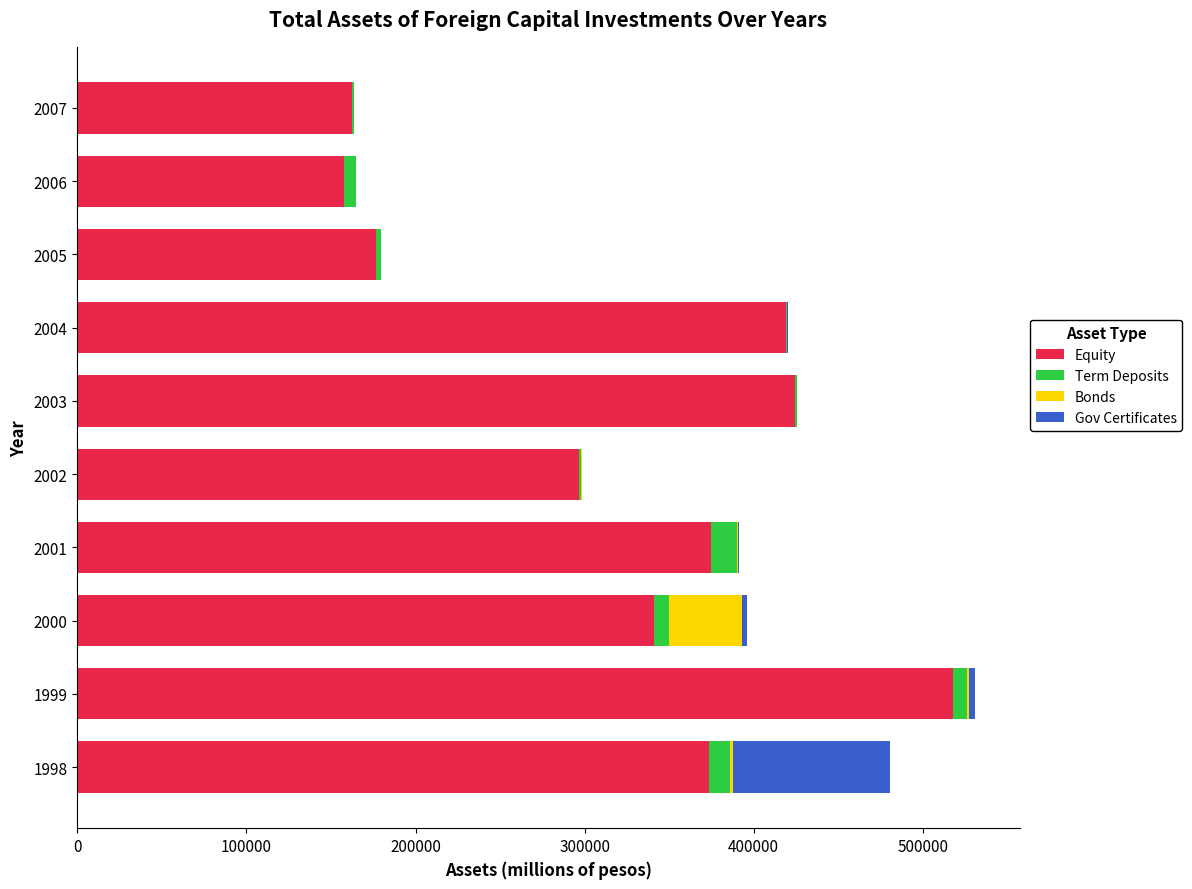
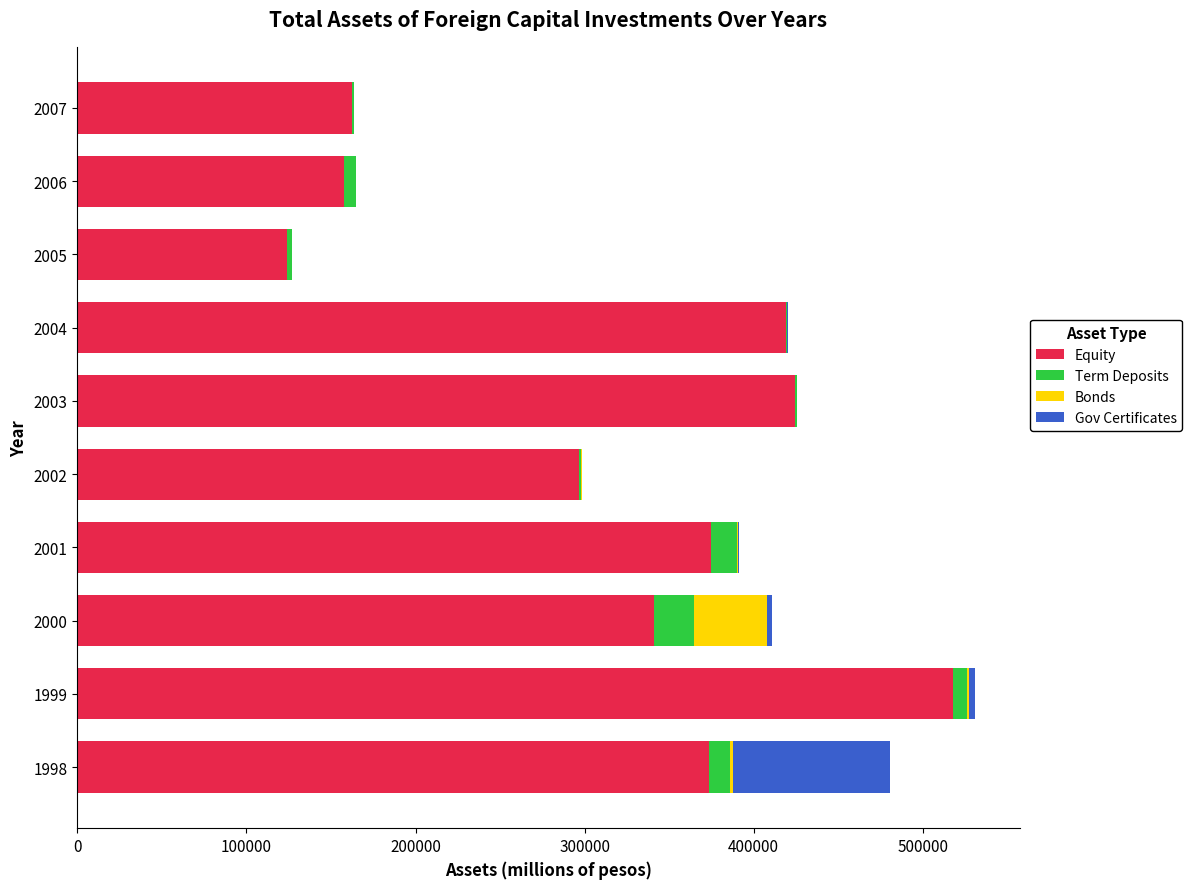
  {
    "Equity": {
      "2007": 162000,
      "2006": 158000,
-     "2005": 177000,
+     "2005": 124000,
      "2004": 419000,
      "2003": 424000,
      "2002": 297000,
      "2001": 375000,
      "2000": 341000,
      "1999": 518000,
      "1998": 374000
    },
    "Term Deposits": {
      "2006": 7000,
      "2005": 3000,
      "2001": 15000,
-     "2000": 9000,
+     "2000": 24000,
      "1999": 8000,
      "1998": 13000
    },
    "Bonds": {
      "2007": 0,
      "2006": 0,
      "2000": 43000
    },
    "Gov Certificates": {
      "2007": 0,
      "2005": 0,
      "2002": 0,
      "2000": 3000,
      "1999": 3000,
      "1998": 93000
    }
  }
